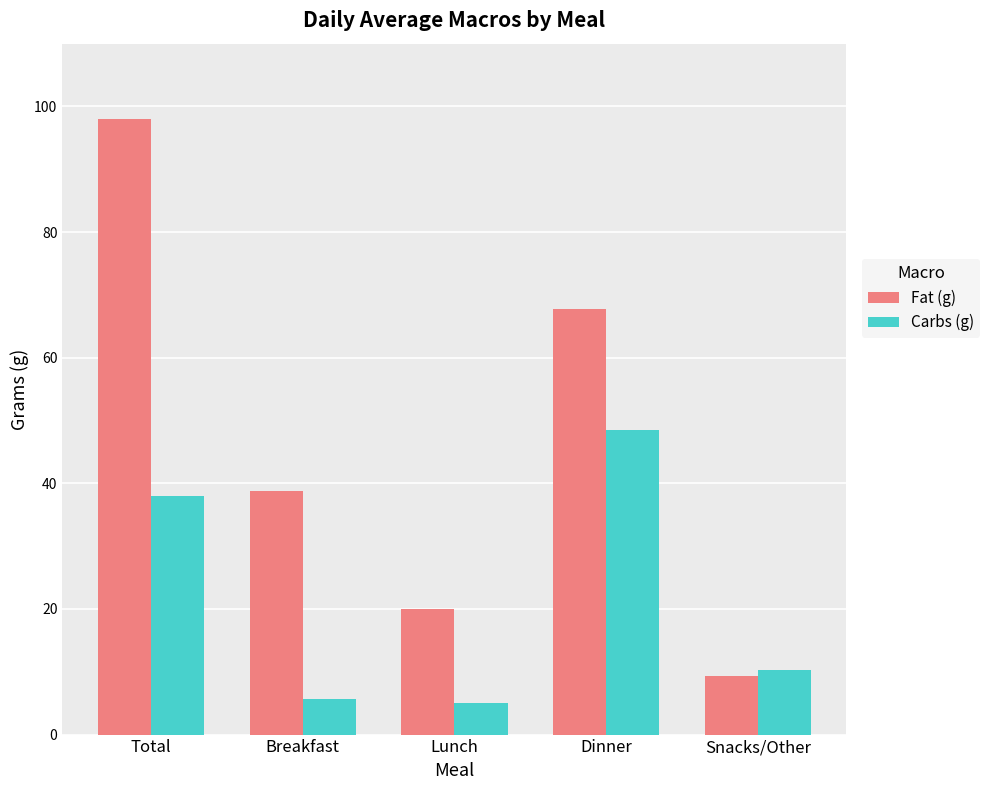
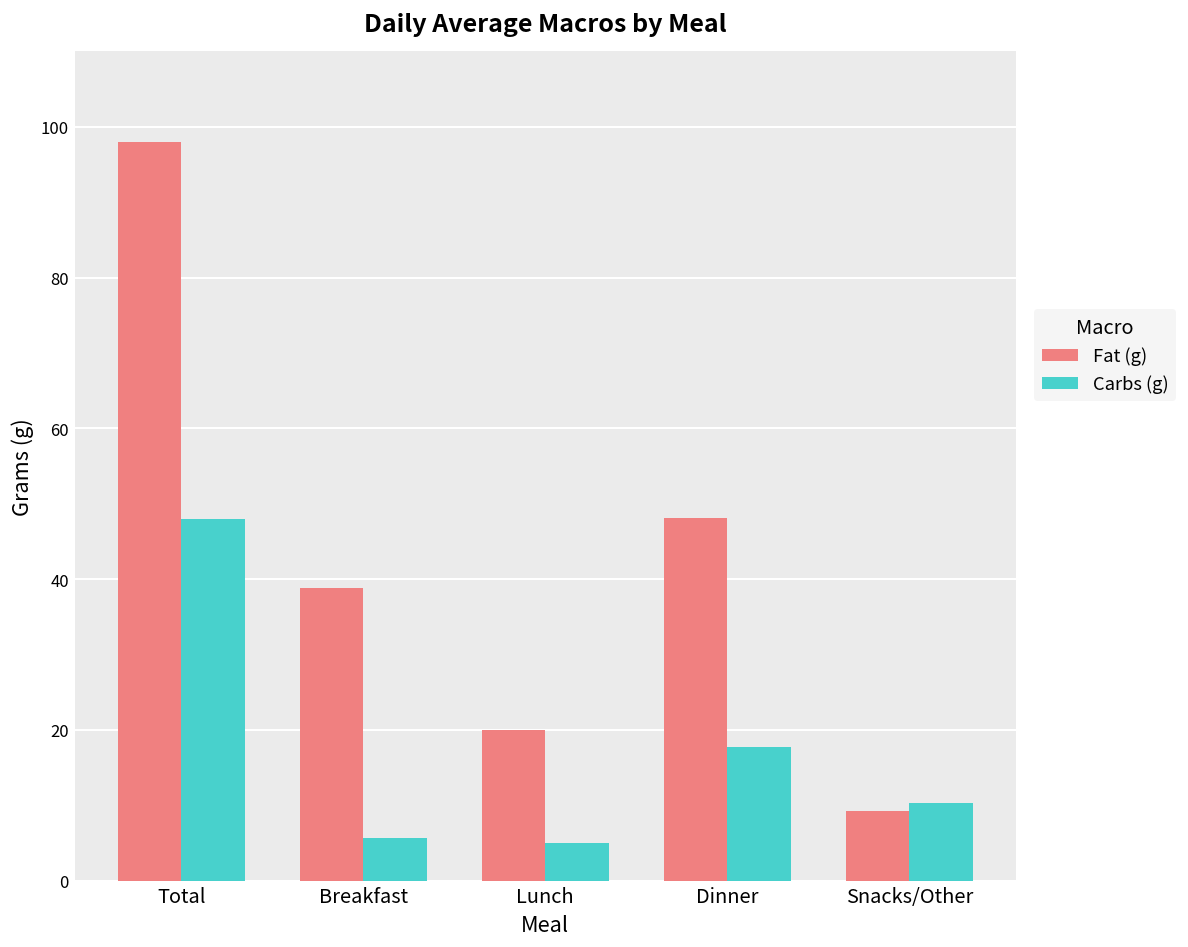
  {
    "Fat (g)": {
      "Total": 98,
      "Breakfast": 39,
      "Lunch": 20,
-     "Dinner": 68,
+     "Dinner": 48,
      "Snacks/Other": 9
    },
    "Carbs (g)": {
-     "Total": 38,
+     "Total": 48,
      "Breakfast": 6,
      "Lunch": 5,
-     "Dinner": 48,
+     "Dinner": 18,
      "Snacks/Other": 10
    }
  }
